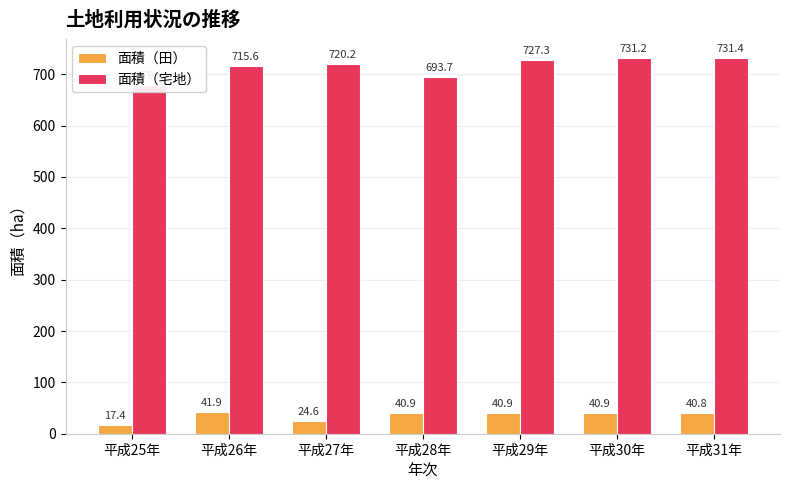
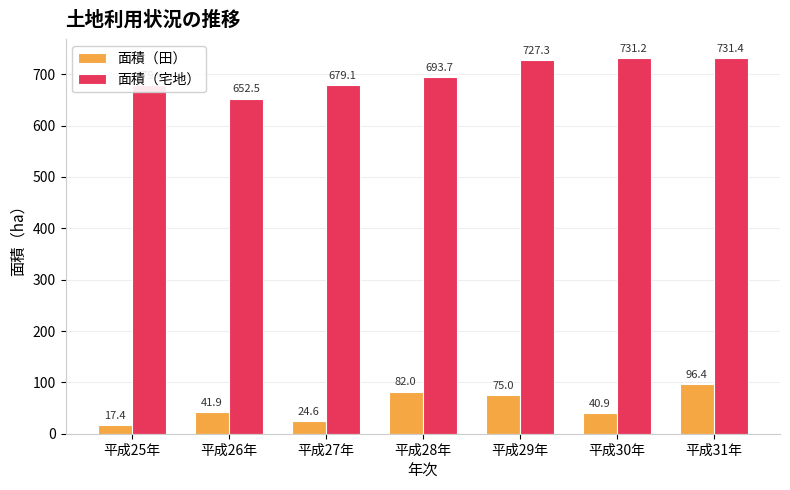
  {
    "面積（田）": {
      "平成25年": 17.4,
      "平成26年": 41.9,
      "平成27年": 24.6,
-     "平成28年": 40.9,
-     "平成29年": 40.9,
+     "平成28年": 82.0,
+     "平成29年": 75.0,
      "平成30年": 40.9,
-     "平成31年": 40.8
+     "平成31年": 96.4
    },
    "面積（宅地）": {
-     "平成26年": 715.6,
-     "平成27年": 720.2,
+     "平成26年": 652.5,
+     "平成27年": 679.1,
      "平成28年": 693.7,
      "平成29年": 727.3,
      "平成30年": 731.2,
      "平成31年": 731.4
    }
  }
